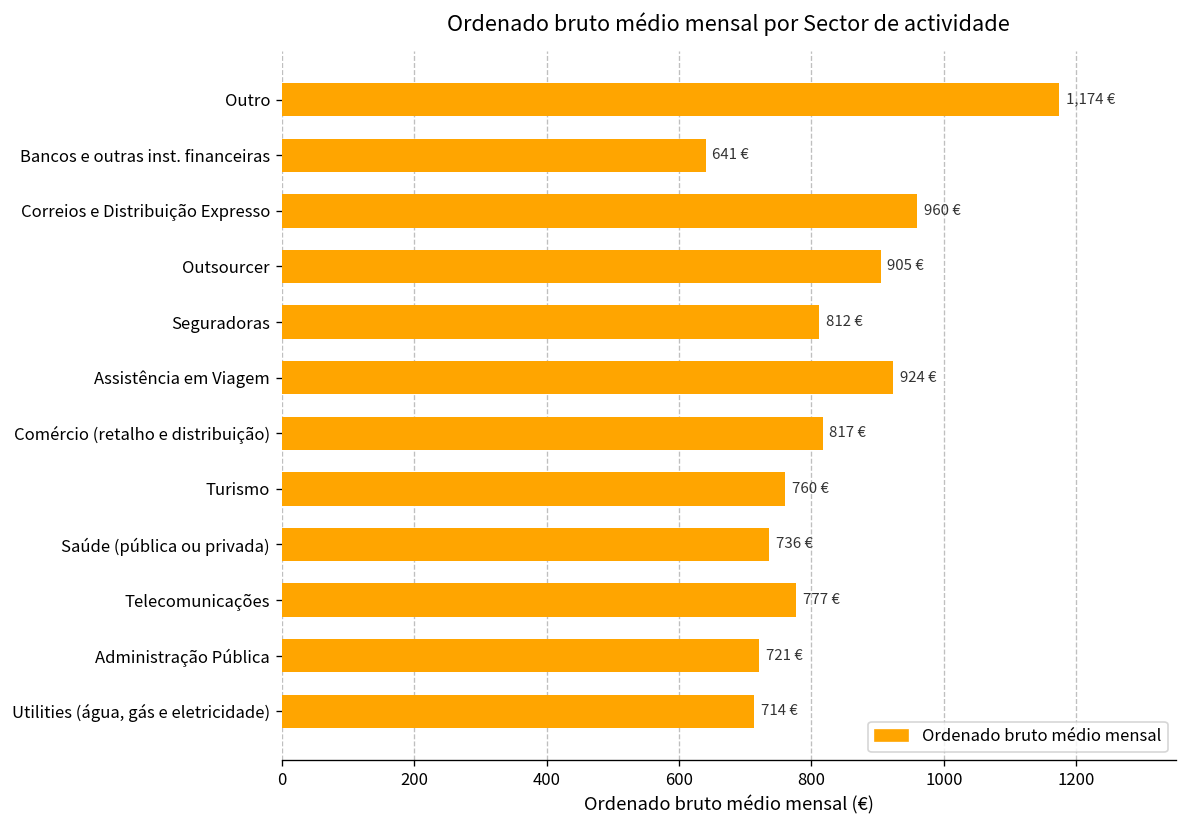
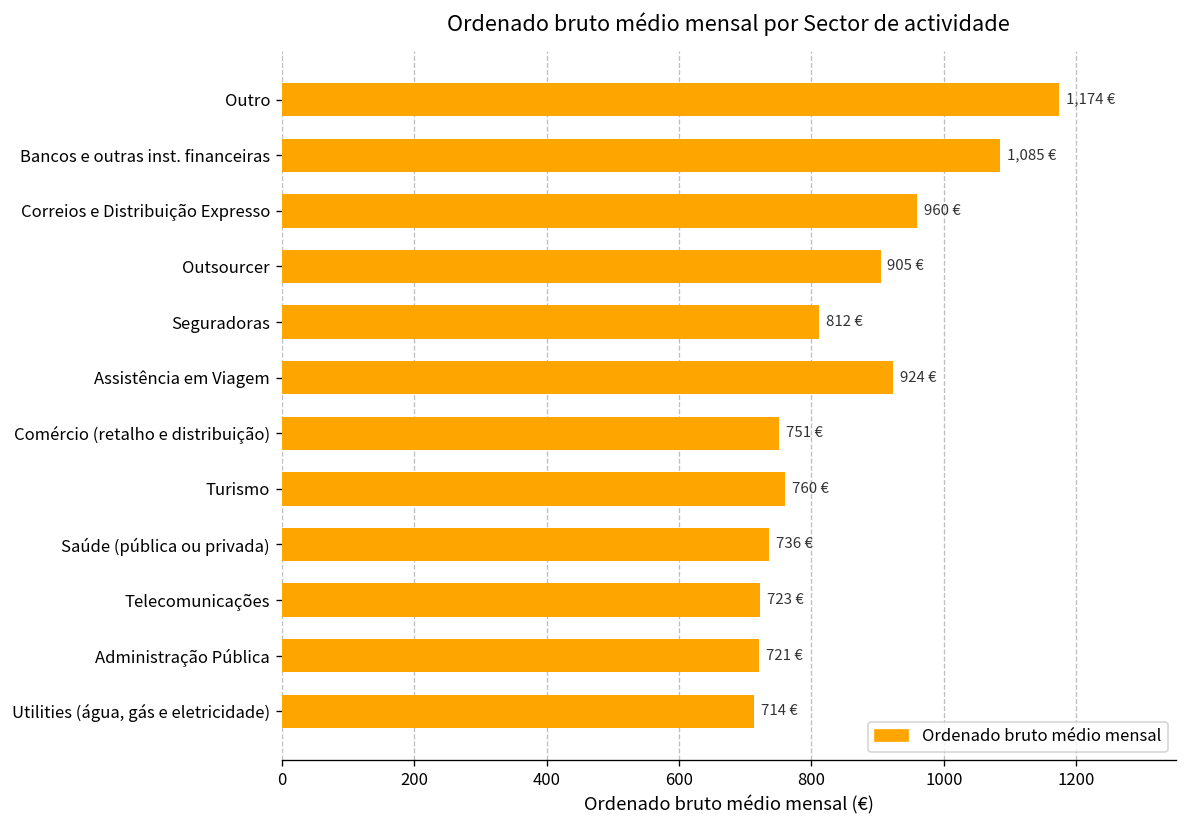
  {
    "Outro": "1,174",
-   "Bancos e outras inst. financeiras": "641",
+   "Bancos e outras inst. financeiras": "1,085",
    "Correios e Distribuição Expresso": "960",
    "Outsourcer": "905",
    "Seguradoras": "812",
    "Assistência em Viagem": "924",
-   "Comércio (retalho e distribuição)": "817",
+   "Comércio (retalho e distribuição)": "751",
    "Turismo": "760",
    "Saúde (pública ou privada)": "736",
-   "Telecomunicações": "777",
+   "Telecomunicações": "723",
    "Administração Pública": "721",
    "Utilities (água, gás e eletricidade)": "714"
  }
